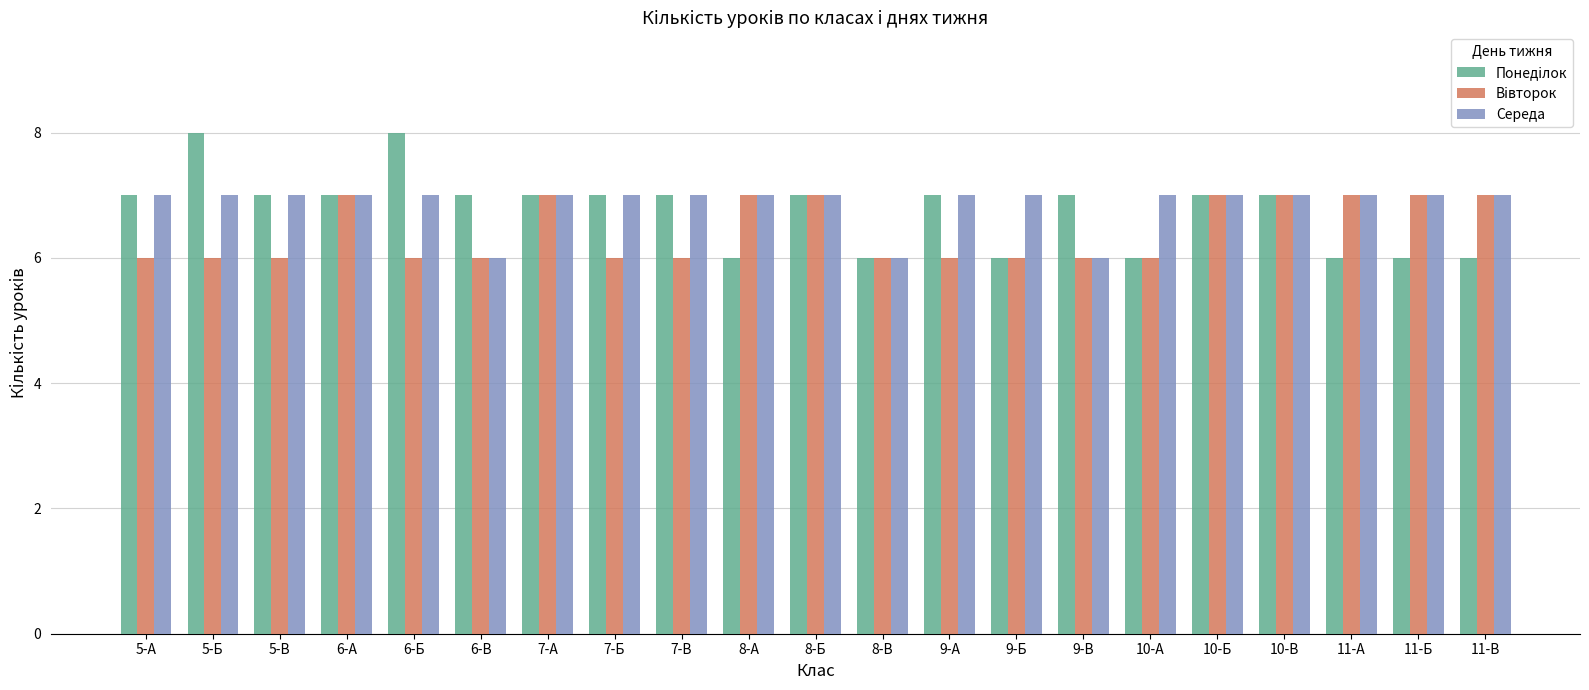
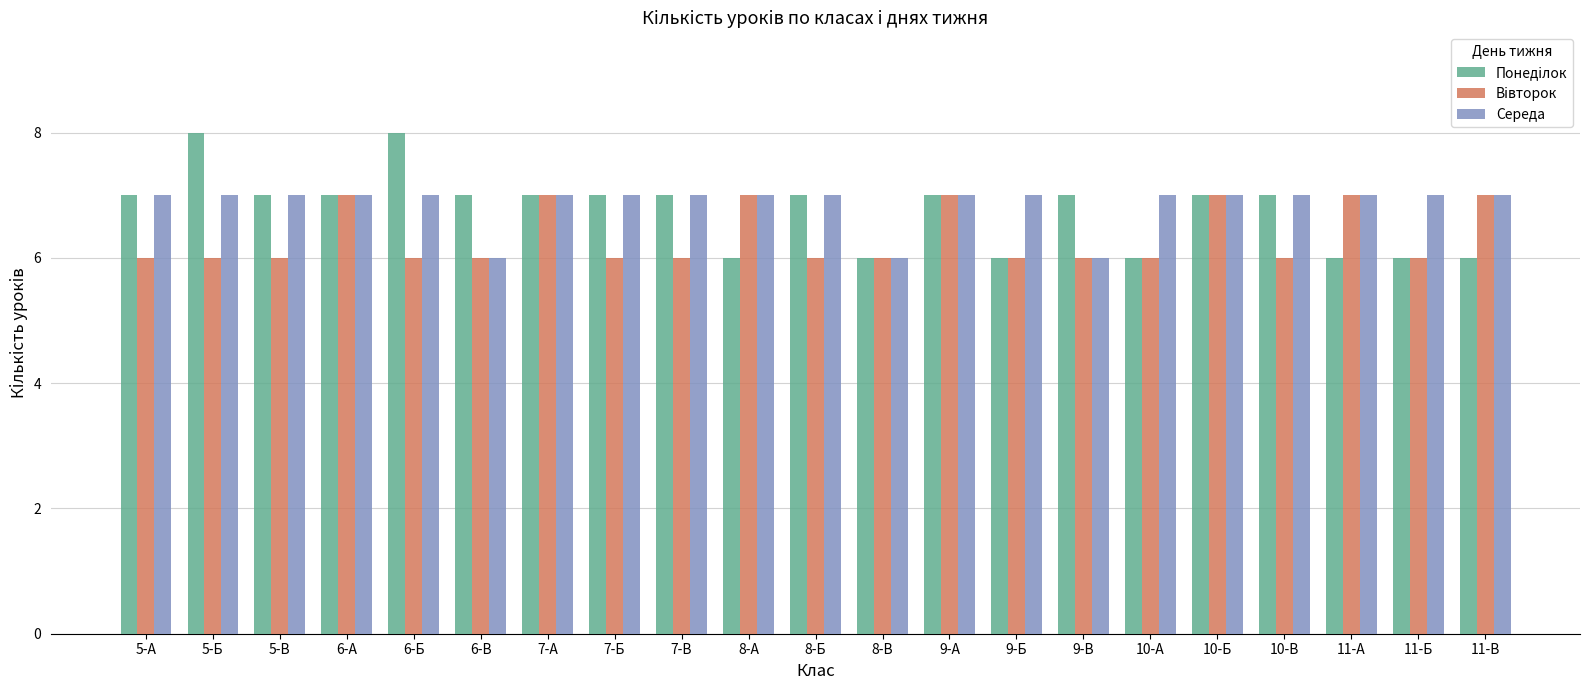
  {
    "Понеділок": {
      "5-А": 7,
      "5-Б": 8,
      "5-В": 7,
      "6-А": 7,
      "6-Б": 8,
      "6-В": 7,
      "7-А": 7,
      "7-Б": 7,
      "7-В": 7,
      "8-А": 6,
      "8-Б": 7,
      "8-В": 6,
      "9-А": 7,
      "9-Б": 6,
      "9-В": 7,
      "10-А": 6,
      "10-Б": 7,
      "10-В": 7,
      "11-А": 6,
      "11-Б": 6,
      "11-В": 6
    },
    "Вівторок": {
      "5-А": 6,
      "5-Б": 6,
      "5-В": 6,
      "6-А": 7,
      "6-Б": 6,
      "6-В": 6,
      "7-А": 7,
      "7-Б": 6,
      "7-В": 6,
      "8-А": 7,
-     "8-Б": 7,
+     "8-Б": 6,
      "8-В": 6,
-     "9-А": 6,
+     "9-А": 7,
      "9-Б": 6,
      "9-В": 6,
      "10-А": 6,
      "10-Б": 7,
-     "10-В": 7,
+     "10-В": 6,
      "11-А": 7,
-     "11-Б": 7,
+     "11-Б": 6,
      "11-В": 7
    },
    "Середа": {
      "5-А": 7,
      "5-Б": 7,
      "5-В": 7,
      "6-А": 7,
      "6-Б": 7,
      "6-В": 6,
      "7-А": 7,
      "7-Б": 7,
      "7-В": 7,
      "8-А": 7,
      "8-Б": 7,
      "8-В": 6,
      "9-А": 7,
      "9-Б": 7,
      "9-В": 6,
      "10-А": 7,
      "10-Б": 7,
      "10-В": 7,
      "11-А": 7,
      "11-Б": 7,
      "11-В": 7
    }
  }
